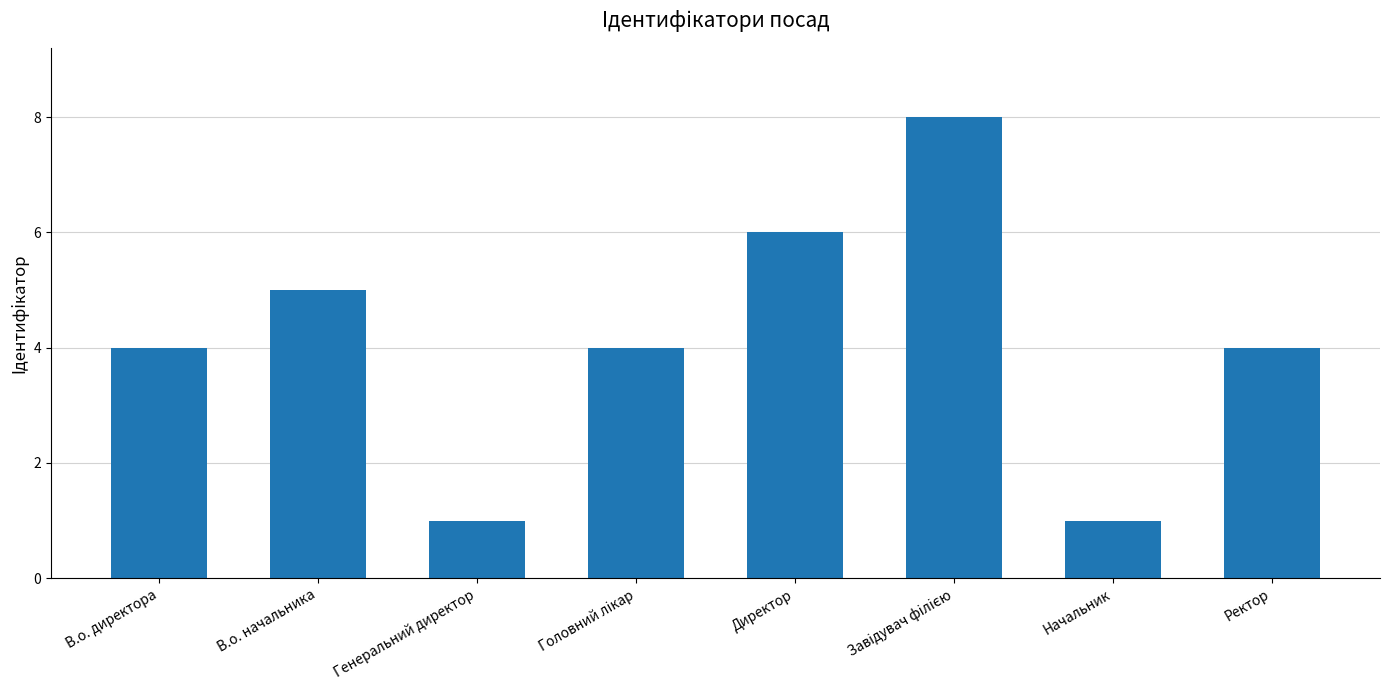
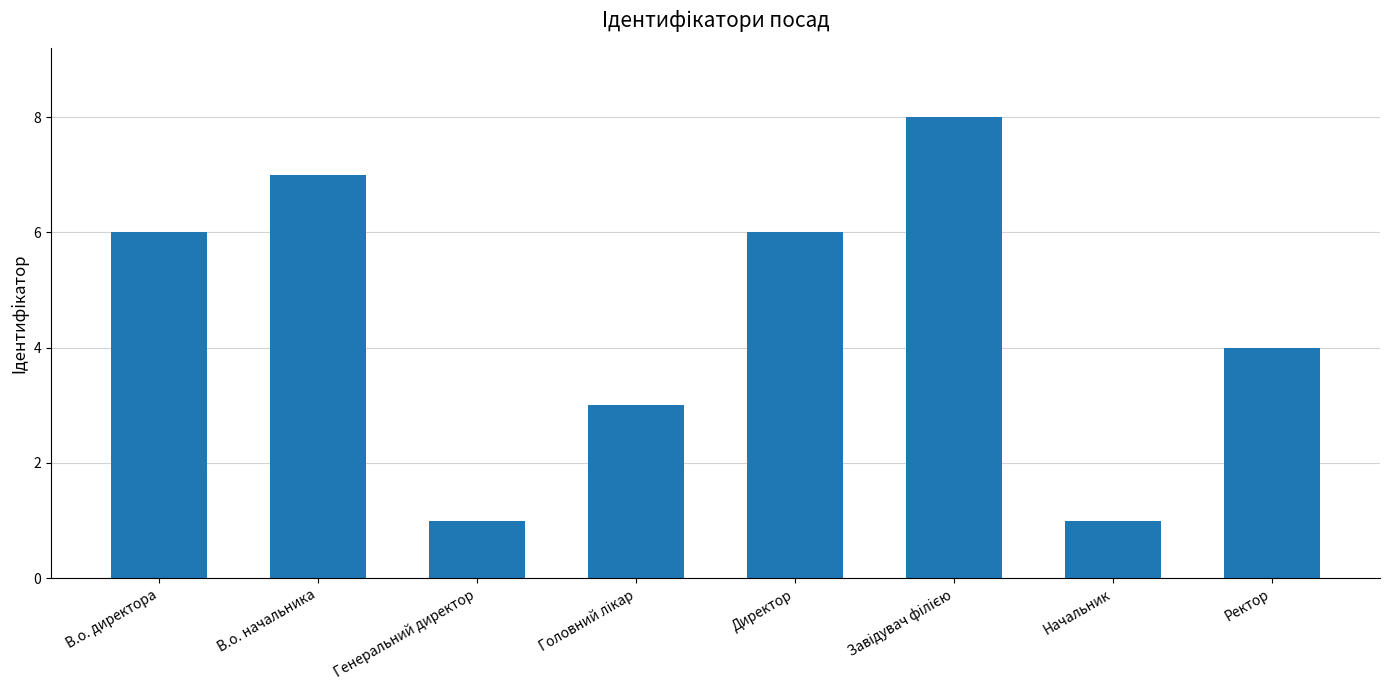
  {
-   "В.о. директора": 4,
-   "В.о. начальника": 5,
+   "В.о. директора": 6,
+   "В.о. начальника": 7,
    "Генеральний директор": 1,
-   "Головний лікар": 4,
+   "Головний лікар": 3,
    "Директор": 6,
    "Завідувач філією": 8,
    "Начальник": 1,
    "Ректор": 4
  }
